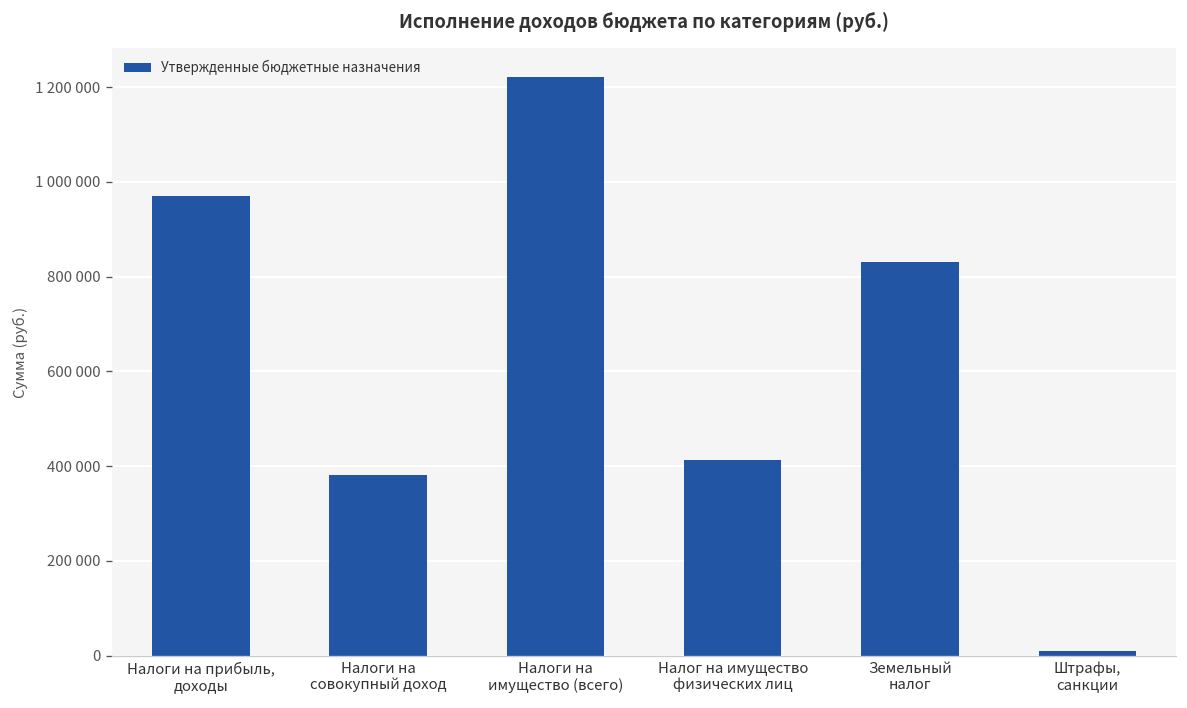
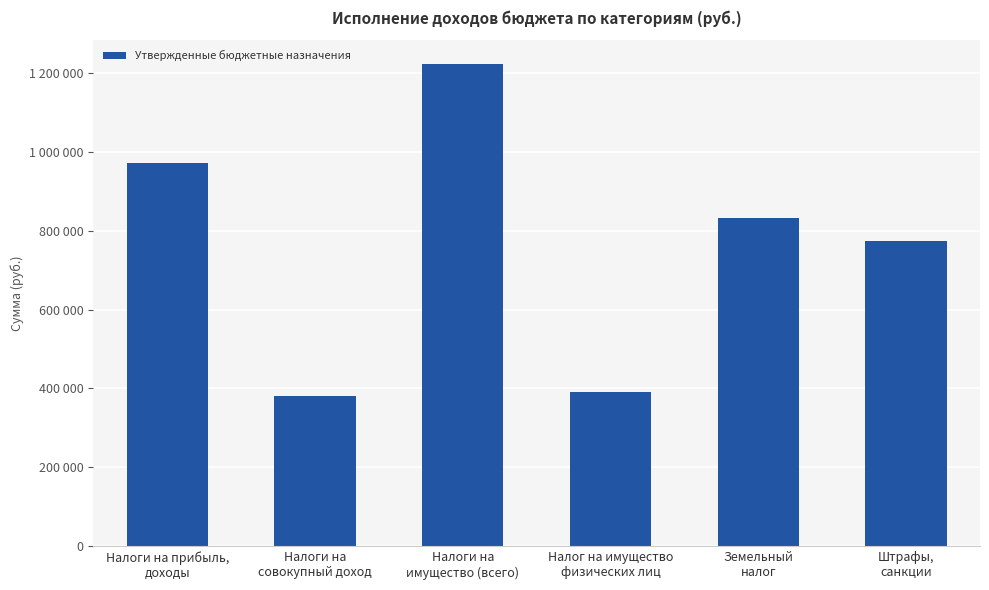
  {
    "Налоги на прибыль, доходы": 970000,
    "Налоги на совокупный доход": 380000,
    "Налоги на имущество (всего)": 1220000,
-   "Налог на имущество физических лиц": 410000,
+   "Налог на имущество физических лиц": 390000,
    "Земельный налог": 830000,
-   "Штрафы, санкции": 10000
+   "Штрафы, санкции": 770000
  }
